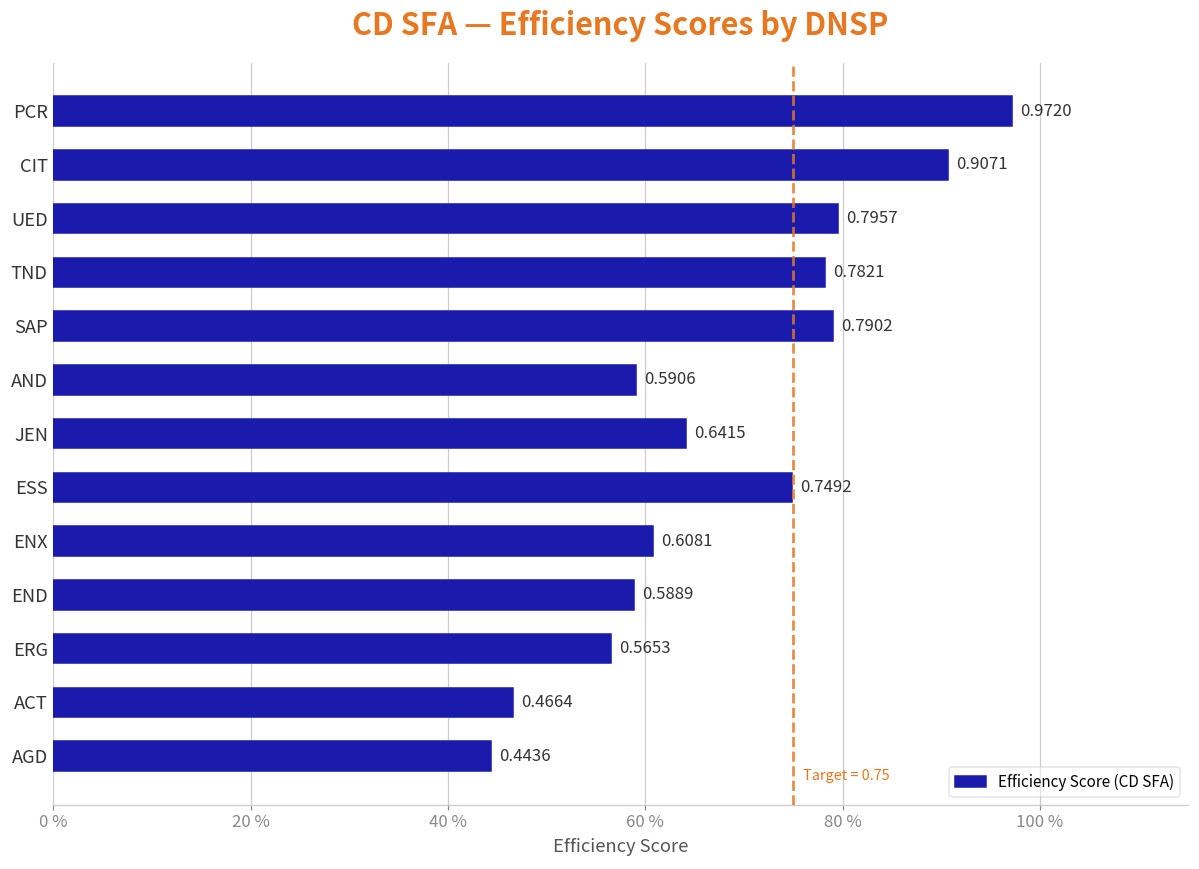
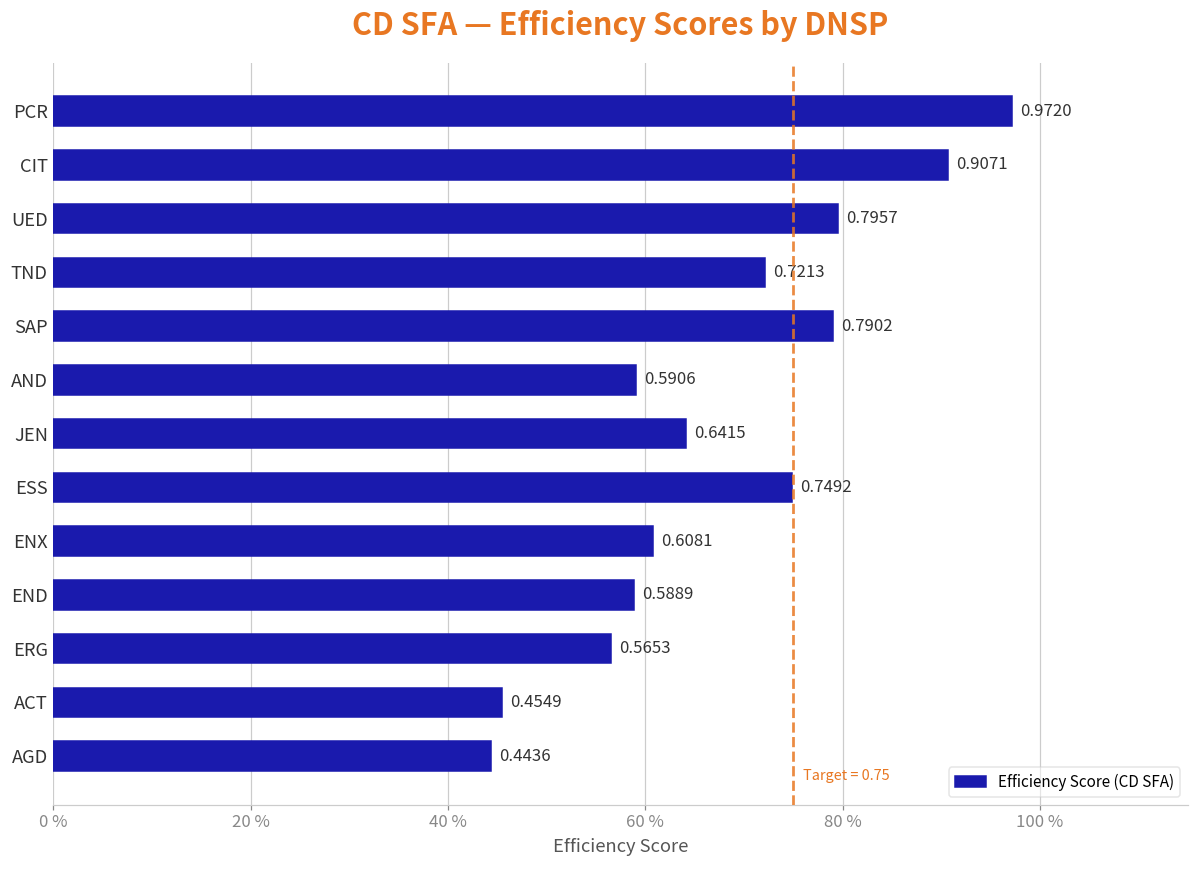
  {
    "PCR": 0.9720,
    "CIT": 0.9071,
    "UED": 0.7957,
-   "TND": 0.7821,
+   "TND": 0.7213,
    "SAP": 0.7902,
    "AND": 0.5906,
    "JEN": 0.6415,
    "ESS": 0.7492,
    "ENX": 0.6081,
    "END": 0.5889,
    "ERG": 0.5653,
-   "ACT": 0.4664,
+   "ACT": 0.4549,
    "AGD": 0.4436
  }
